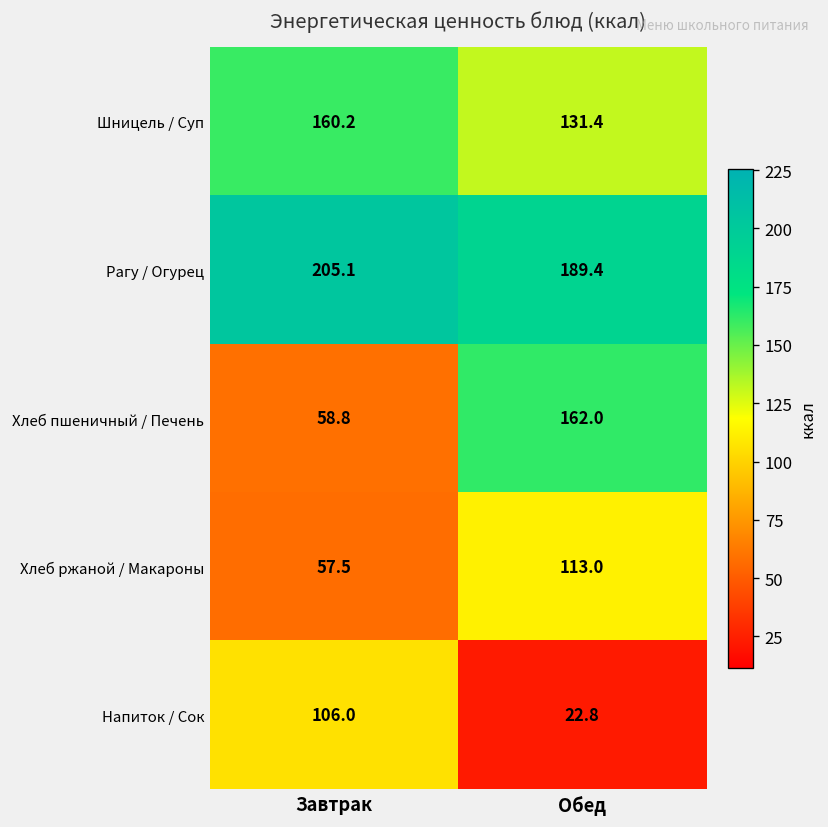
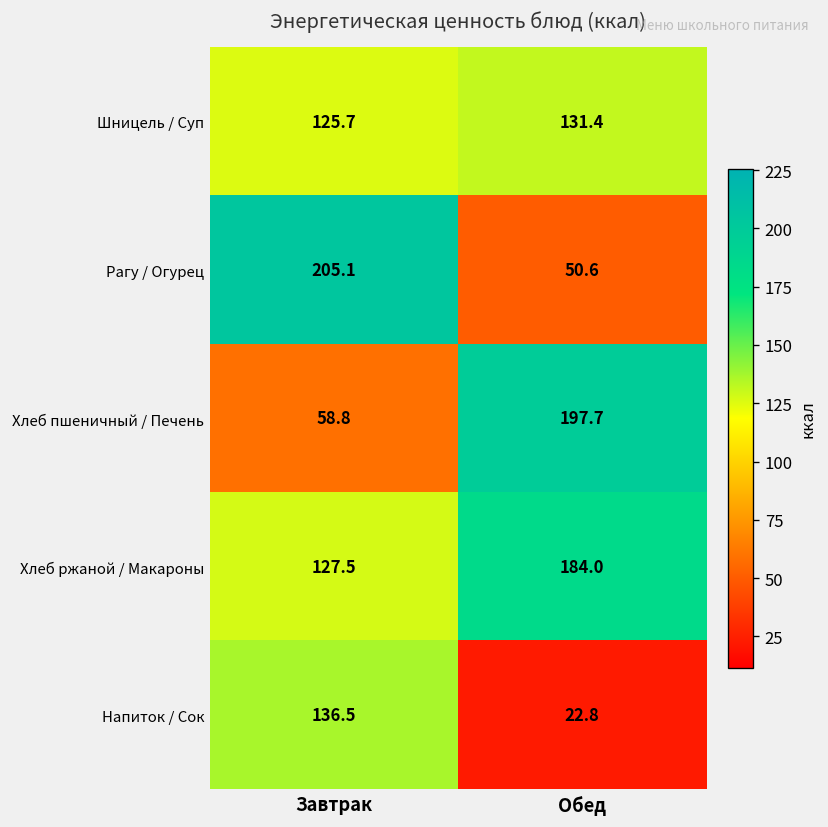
  {
    "Шницель / Суп": {
-     "Завтрак": 160.2,
+     "Завтрак": 125.7,
      "Обед": 131.4
    },
    "Рагу / Огурец": {
      "Завтрак": 205.1,
-     "Обед": 189.4
+     "Обед": 50.6
    },
    "Хлеб пшеничный / Печень": {
      "Завтрак": 58.8,
-     "Обед": 162.0
+     "Обед": 197.7
    },
    "Хлеб ржаной / Макароны": {
-     "Завтрак": 57.5,
-     "Обед": 113.0
+     "Завтрак": 127.5,
+     "Обед": 184.0
    },
    "Напиток / Сок": {
-     "Завтрак": 106.0,
+     "Завтрак": 136.5,
      "Обед": 22.8
    }
  }
